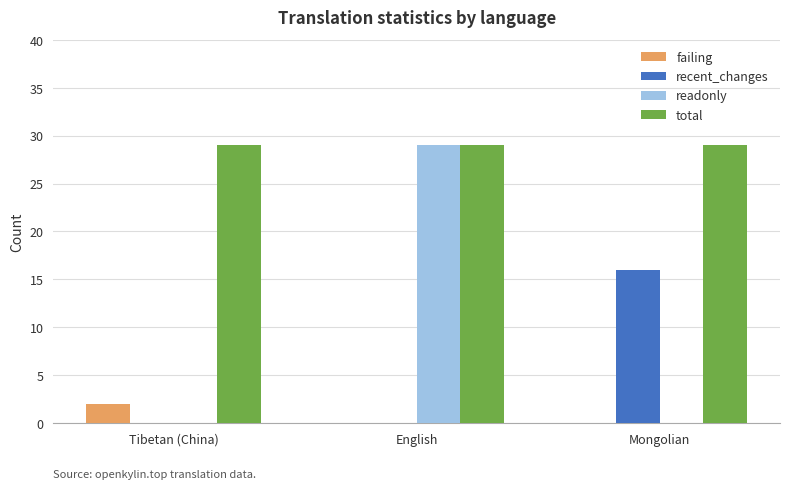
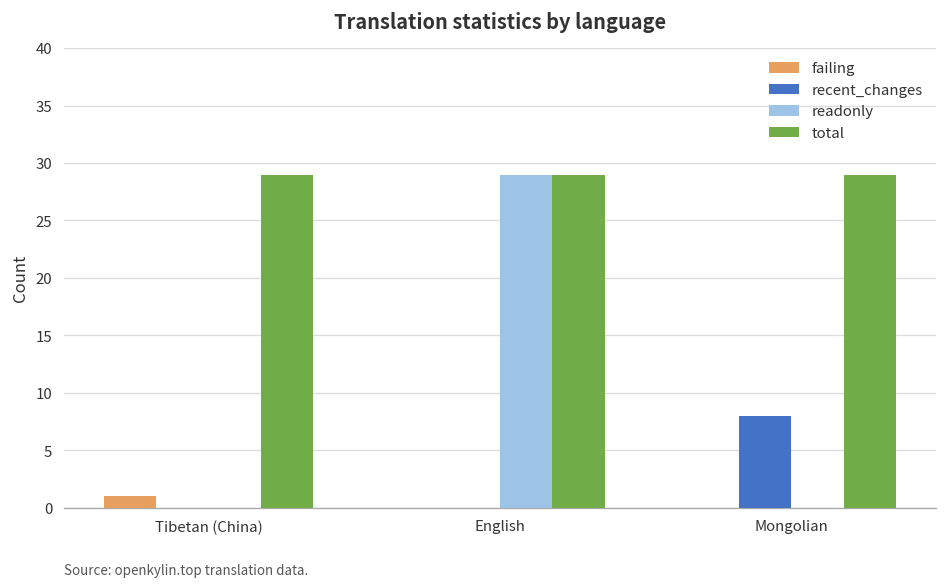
  {
    "failing": {
-     "Tibetan (China)": 2,
+     "Tibetan (China)": 1,
      "English": 0,
      "Mongolian": 0
    },
    "recent_changes": {
      "Tibetan (China)": 0,
      "English": 0,
-     "Mongolian": 16
+     "Mongolian": 8
    },
    "readonly": {
      "Tibetan (China)": 0,
      "English": 29,
      "Mongolian": 0
    },
    "total": {
      "Tibetan (China)": 29,
      "English": 29,
      "Mongolian": 29
    }
  }
